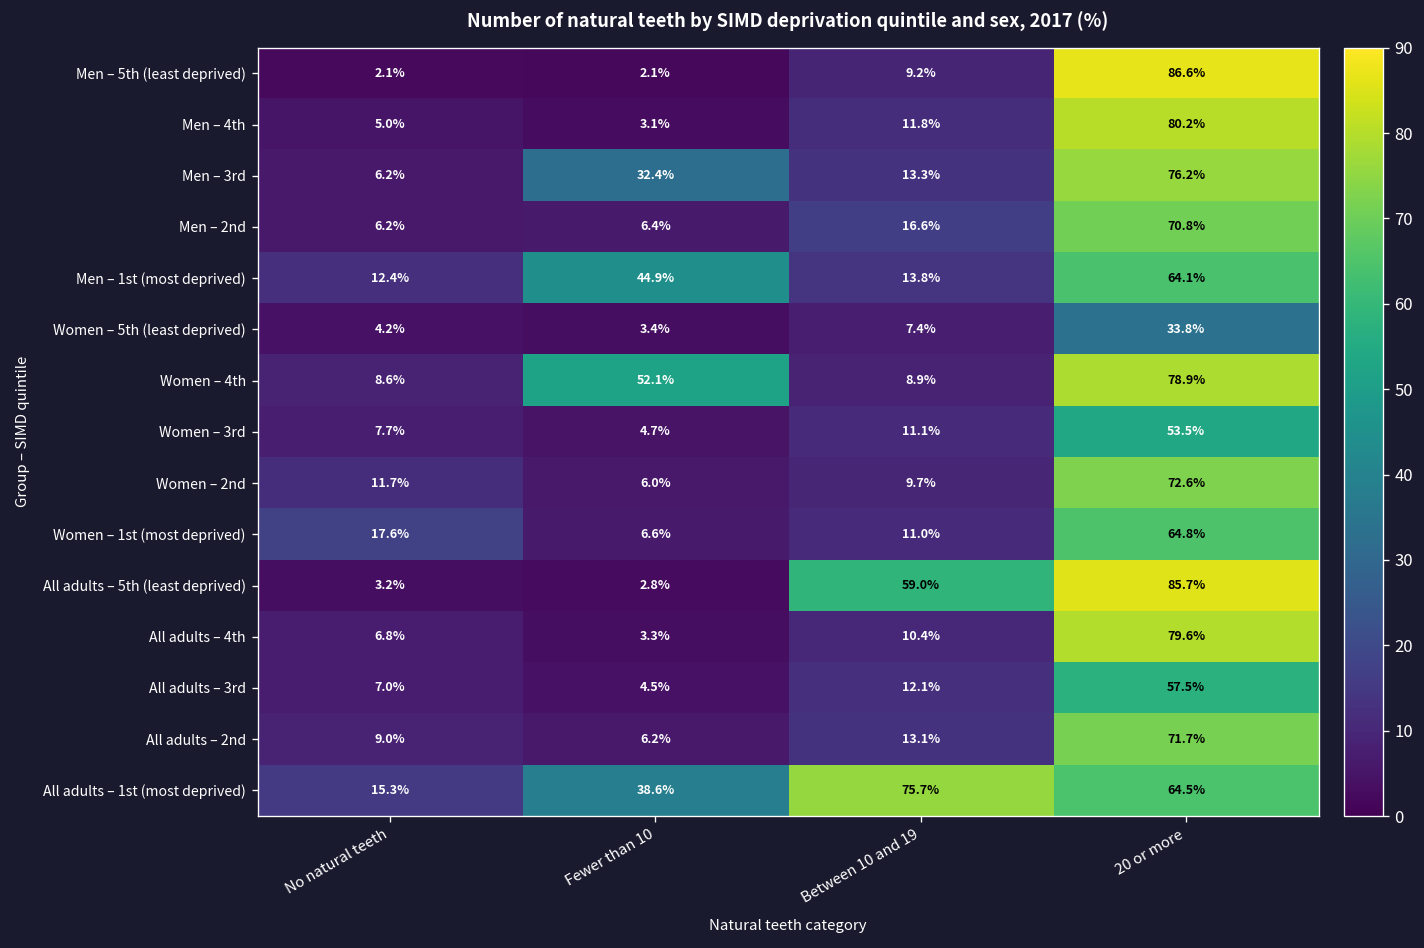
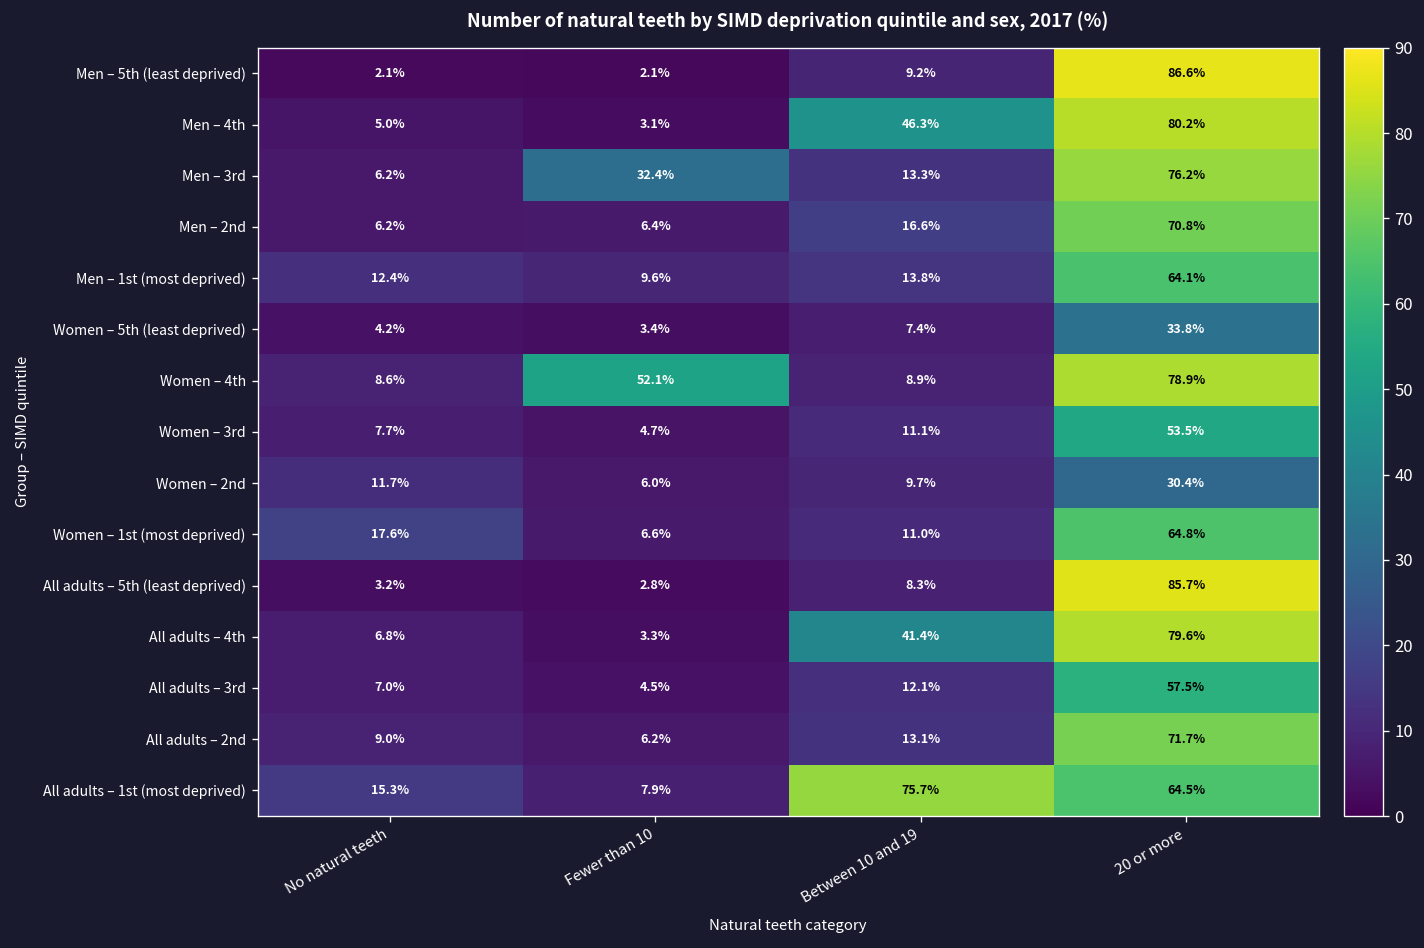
  {
    "Men – 5th (least deprived)": {
      "No natural teeth": "2.1%",
      "Fewer than 10": "2.1%",
      "Between 10 and 19": "9.2%",
      "20 or more": "86.6%"
    },
    "Men – 4th": {
      "No natural teeth": "5.0%",
      "Fewer than 10": "3.1%",
-     "Between 10 and 19": "11.8%",
+     "Between 10 and 19": "46.3%",
      "20 or more": "80.2%"
    },
    "Men – 3rd": {
      "No natural teeth": "6.2%",
      "Fewer than 10": "32.4%",
      "Between 10 and 19": "13.3%",
      "20 or more": "76.2%"
    },
    "Men – 2nd": {
      "No natural teeth": "6.2%",
      "Fewer than 10": "6.4%",
      "Between 10 and 19": "16.6%",
      "20 or more": "70.8%"
    },
    "Men – 1st (most deprived)": {
      "No natural teeth": "12.4%",
-     "Fewer than 10": "44.9%",
+     "Fewer than 10": "9.6%",
      "Between 10 and 19": "13.8%",
      "20 or more": "64.1%"
    },
    "Women – 5th (least deprived)": {
      "No natural teeth": "4.2%",
      "Fewer than 10": "3.4%",
      "Between 10 and 19": "7.4%",
      "20 or more": "33.8%"
    },
    "Women – 4th": {
      "No natural teeth": "8.6%",
      "Fewer than 10": "52.1%",
      "Between 10 and 19": "8.9%",
      "20 or more": "78.9%"
    },
    "Women – 3rd": {
      "No natural teeth": "7.7%",
      "Fewer than 10": "4.7%",
      "Between 10 and 19": "11.1%",
      "20 or more": "53.5%"
    },
    "Women – 2nd": {
      "No natural teeth": "11.7%",
      "Fewer than 10": "6.0%",
      "Between 10 and 19": "9.7%",
-     "20 or more": "72.6%"
+     "20 or more": "30.4%"
    },
    "Women – 1st (most deprived)": {
      "No natural teeth": "17.6%",
      "Fewer than 10": "6.6%",
      "Between 10 and 19": "11.0%",
      "20 or more": "64.8%"
    },
    "All adults – 5th (least deprived)": {
      "No natural teeth": "3.2%",
      "Fewer than 10": "2.8%",
-     "Between 10 and 19": "59.0%",
+     "Between 10 and 19": "8.3%",
      "20 or more": "85.7%"
    },
    "All adults – 4th": {
      "No natural teeth": "6.8%",
      "Fewer than 10": "3.3%",
-     "Between 10 and 19": "10.4%",
+     "Between 10 and 19": "41.4%",
      "20 or more": "79.6%"
    },
    "All adults – 3rd": {
      "No natural teeth": "7.0%",
      "Fewer than 10": "4.5%",
      "Between 10 and 19": "12.1%",
      "20 or more": "57.5%"
    },
    "All adults – 2nd": {
      "No natural teeth": "9.0%",
      "Fewer than 10": "6.2%",
      "Between 10 and 19": "13.1%",
      "20 or more": "71.7%"
    },
    "All adults – 1st (most deprived)": {
      "No natural teeth": "15.3%",
-     "Fewer than 10": "38.6%",
+     "Fewer than 10": "7.9%",
      "Between 10 and 19": "75.7%",
      "20 or more": "64.5%"
    }
  }
